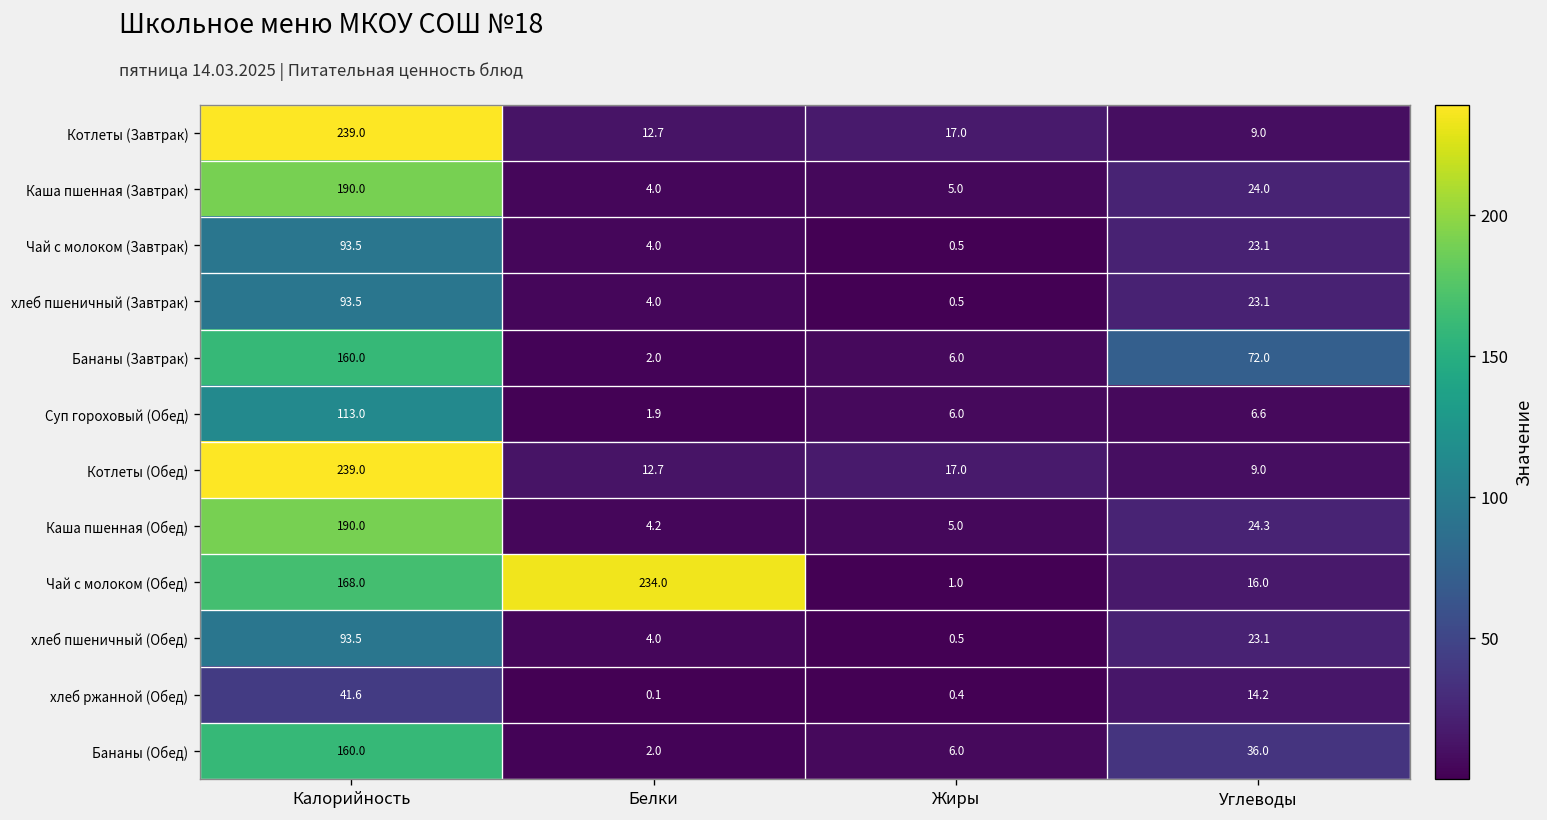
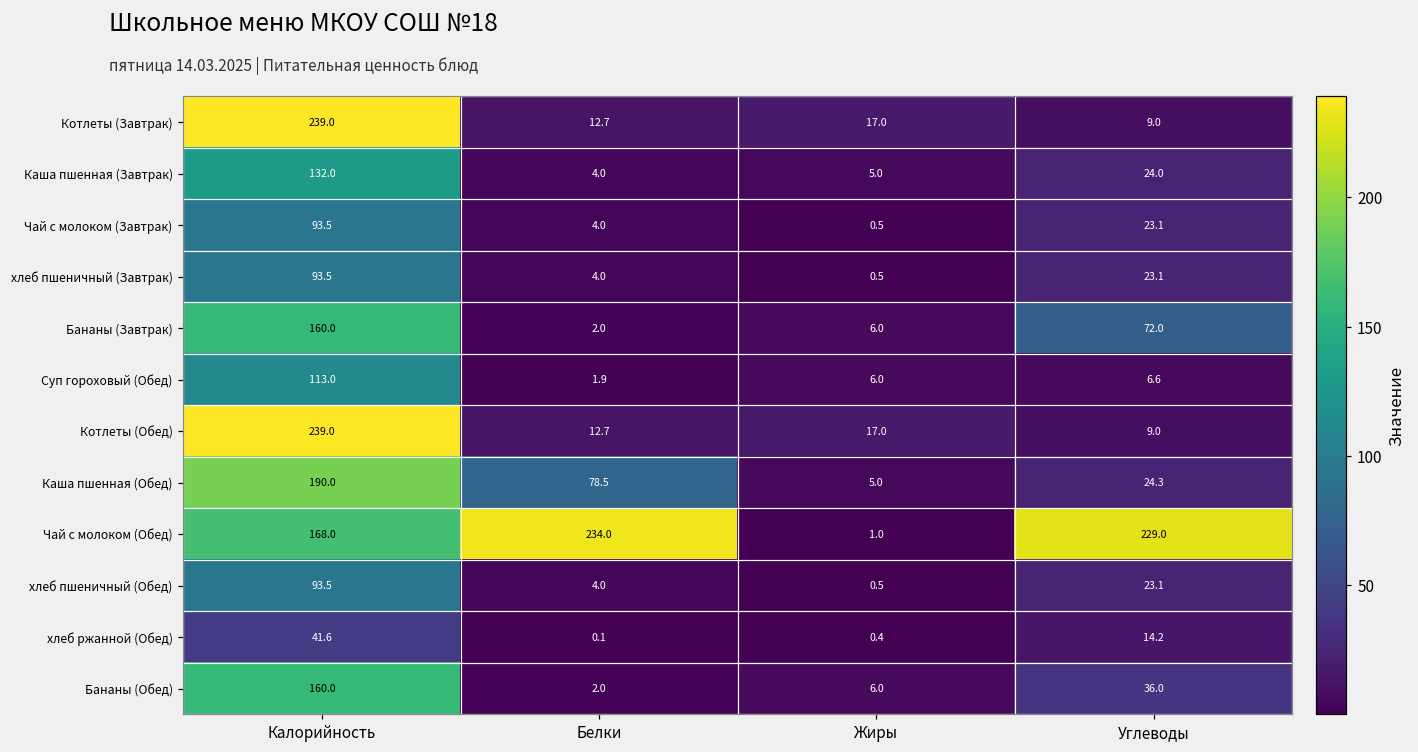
  {
    "Котлеты (Завтрак)": {
      "Калорийность": 239.0,
      "Белки": 12.7,
      "Жиры": 17.0,
      "Углеводы": 9.0
    },
    "Каша пшенная (Завтрак)": {
-     "Калорийность": 190.0,
+     "Калорийность": 132.0,
      "Белки": 4.0,
      "Жиры": 5.0,
      "Углеводы": 24.0
    },
    "Чай с молоком (Завтрак)": {
      "Калорийность": 93.5,
      "Белки": 4.0,
      "Жиры": 0.5,
      "Углеводы": 23.1
    },
    "хлеб пшеничный (Завтрак)": {
      "Калорийность": 93.5,
      "Белки": 4.0,
      "Жиры": 0.5,
      "Углеводы": 23.1
    },
    "Бананы (Завтрак)": {
      "Калорийность": 160.0,
      "Белки": 2.0,
      "Жиры": 6.0,
      "Углеводы": 72.0
    },
    "Суп гороховый (Обед)": {
      "Калорийность": 113.0,
      "Белки": 1.9,
      "Жиры": 6.0,
      "Углеводы": 6.6
    },
    "Котлеты (Обед)": {
      "Калорийность": 239.0,
      "Белки": 12.7,
      "Жиры": 17.0,
      "Углеводы": 9.0
    },
    "Каша пшенная (Обед)": {
      "Калорийность": 190.0,
-     "Белки": 4.2,
+     "Белки": 78.5,
      "Жиры": 5.0,
      "Углеводы": 24.3
    },
    "Чай с молоком (Обед)": {
      "Калорийность": 168.0,
      "Белки": 234.0,
      "Жиры": 1.0,
-     "Углеводы": 16.0
+     "Углеводы": 229.0
    },
    "хлеб пшеничный (Обед)": {
      "Калорийность": 93.5,
      "Белки": 4.0,
      "Жиры": 0.5,
      "Углеводы": 23.1
    },
    "хлеб ржанной (Обед)": {
      "Калорийность": 41.6,
      "Белки": 0.1,
      "Жиры": 0.4,
      "Углеводы": 14.2
    },
    "Бананы (Обед)": {
      "Калорийность": 160.0,
      "Белки": 2.0,
      "Жиры": 6.0,
      "Углеводы": 36.0
    }
  }
